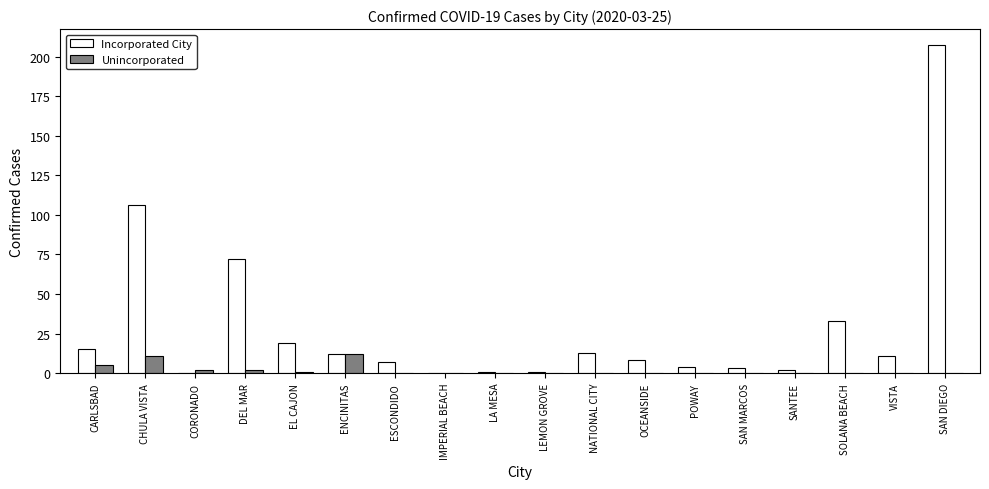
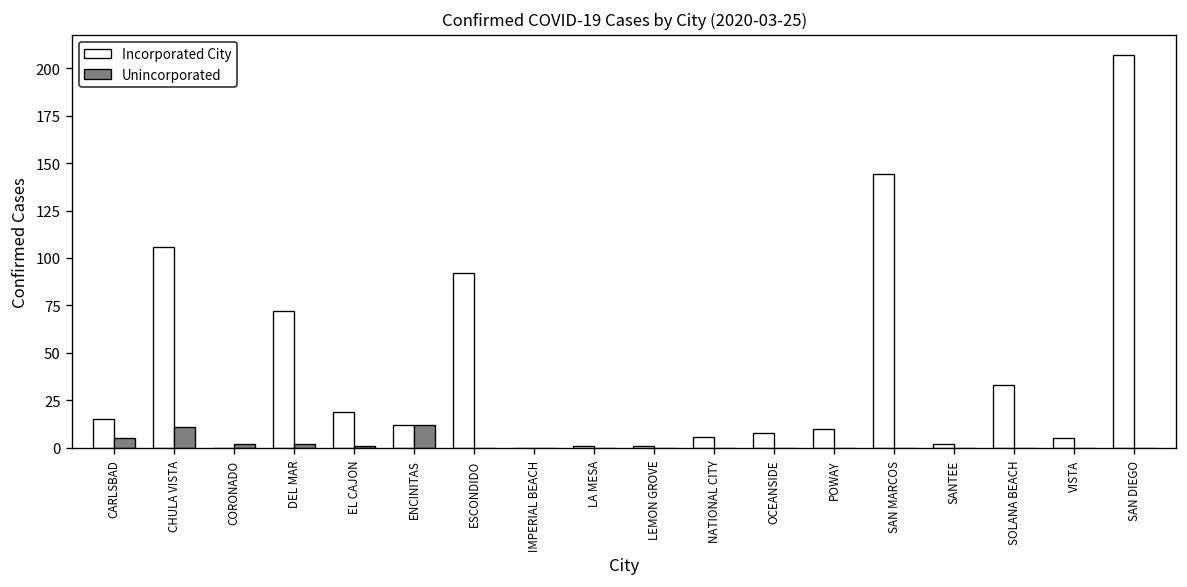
  {
    "Incorporated City": {
      "CARLSBAD": 15,
      "CHULA VISTA": 106,
      "CORONADO": 0,
      "DEL MAR": 72,
      "EL CAJON": 19,
      "ENCINITAS": 12,
-     "ESCONDIDO": 7,
+     "ESCONDIDO": 92,
      "IMPERIAL BEACH": 0,
-     "NATIONAL CITY": 13,
+     "NATIONAL CITY": 6,
      "OCEANSIDE": 8,
-     "POWAY": 4,
-     "SAN MARCOS": 3,
+     "POWAY": 10,
+     "SAN MARCOS": 144,
      "SANTEE": 2,
      "SOLANA BEACH": 33,
-     "VISTA": 11,
+     "VISTA": 5,
      "SAN DIEGO": 207
    },
    "Unincorporated": {
      "CARLSBAD": 5,
      "CHULA VISTA": 11,
      "CORONADO": 2,
      "DEL MAR": 2,
      "ENCINITAS": 12,
      "ESCONDIDO": 0,
      "IMPERIAL BEACH": 0,
      "LA MESA": 0,
      "LEMON GROVE": 0,
      "NATIONAL CITY": 0,
      "OCEANSIDE": 0,
      "POWAY": 0,
      "SAN MARCOS": 0,
      "SANTEE": 0,
      "SOLANA BEACH": 0,
      "VISTA": 0,
      "SAN DIEGO": 0
    }
  }
